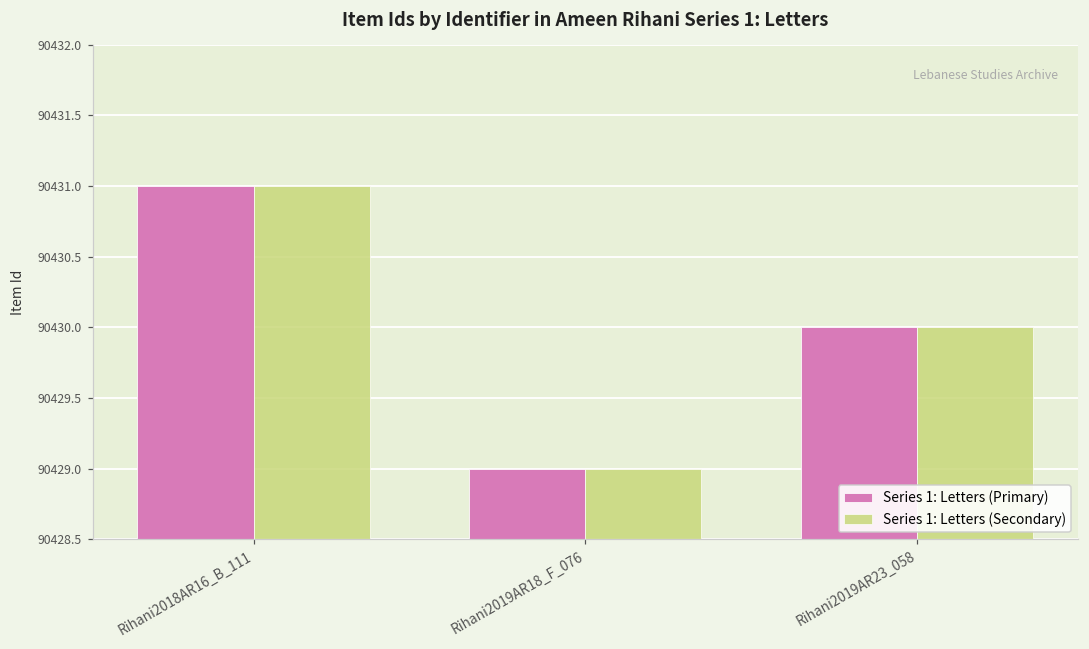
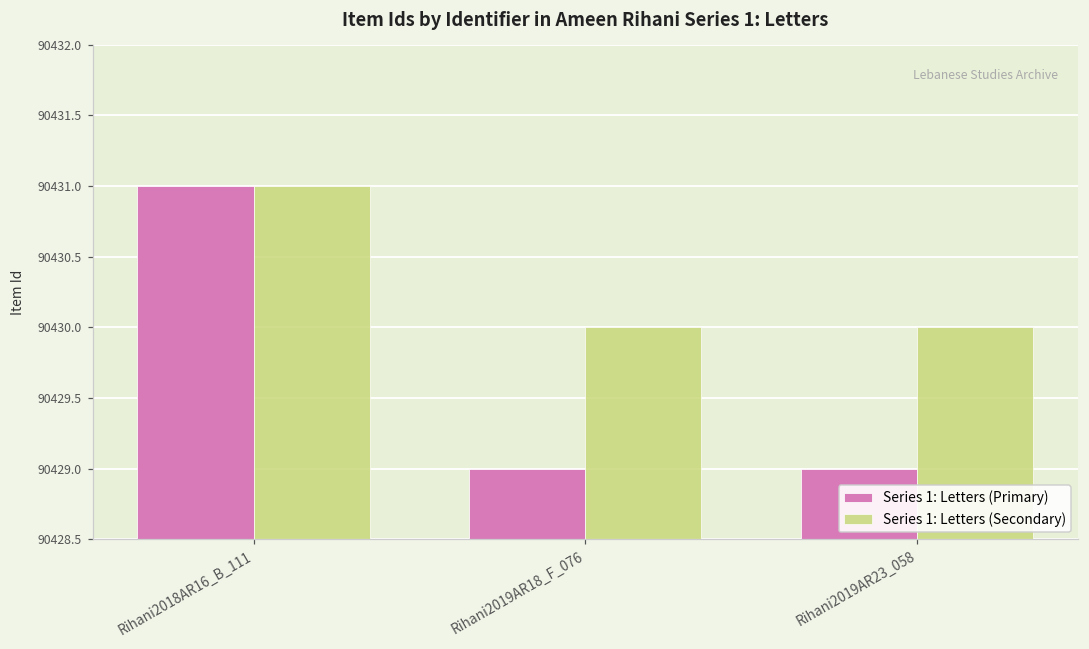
  {
    "Series 1: Letters (Primary)": {
      "Rihani2018AR16_B_111": 90431,
      "Rihani2019AR18_F_076": 90429,
-     "Rihani2019AR23_058": 90430
+     "Rihani2019AR23_058": 90429
    },
    "Series 1: Letters (Secondary)": {
      "Rihani2018AR16_B_111": 90431,
-     "Rihani2019AR18_F_076": 90429,
+     "Rihani2019AR18_F_076": 90430,
      "Rihani2019AR23_058": 90430
    }
  }
